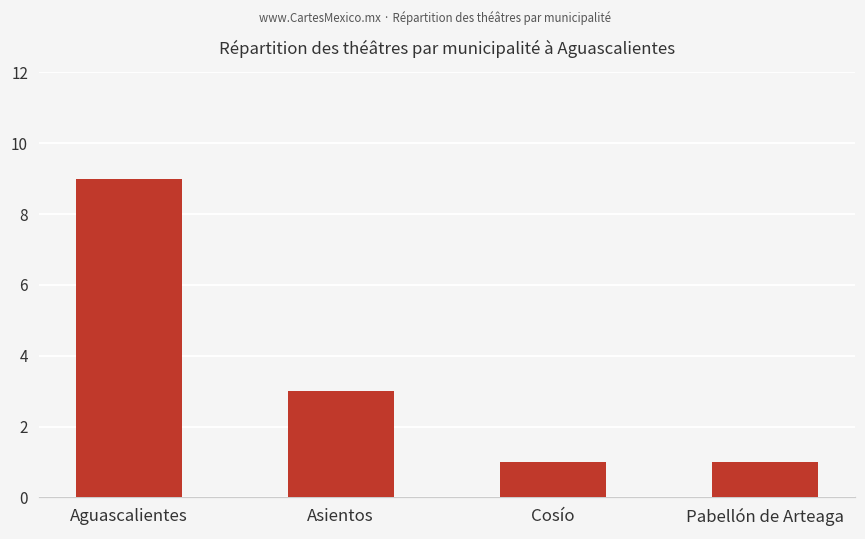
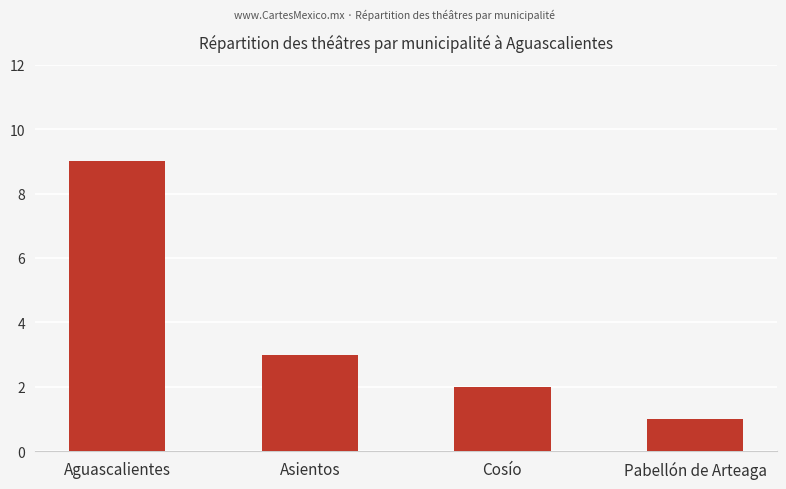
  {
    "Aguascalientes": 9,
    "Asientos": 3,
-   "Cosío": 1,
+   "Cosío": 2,
    "Pabellón de Arteaga": 1
  }
